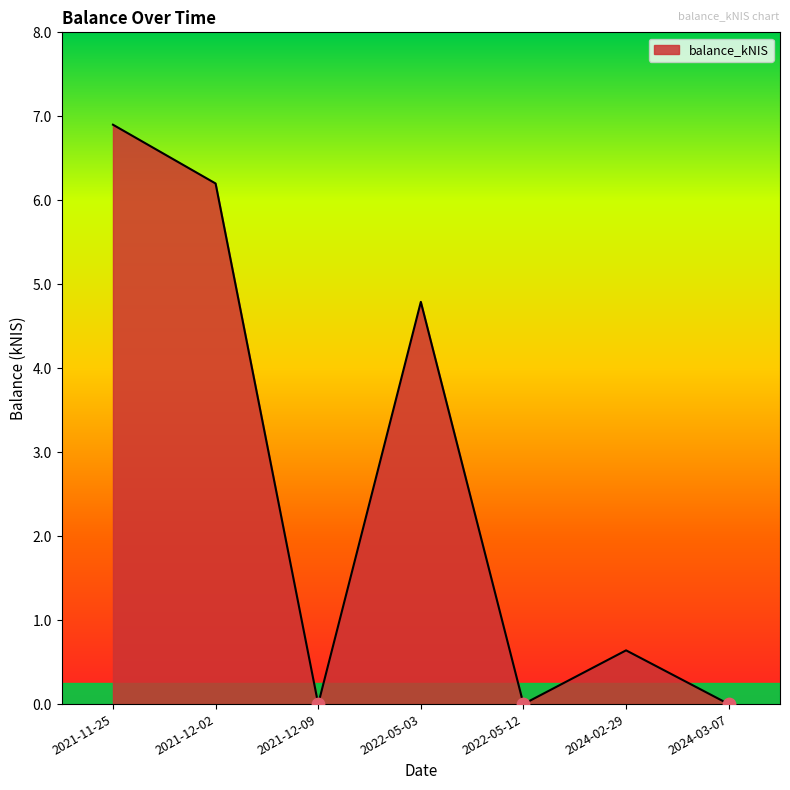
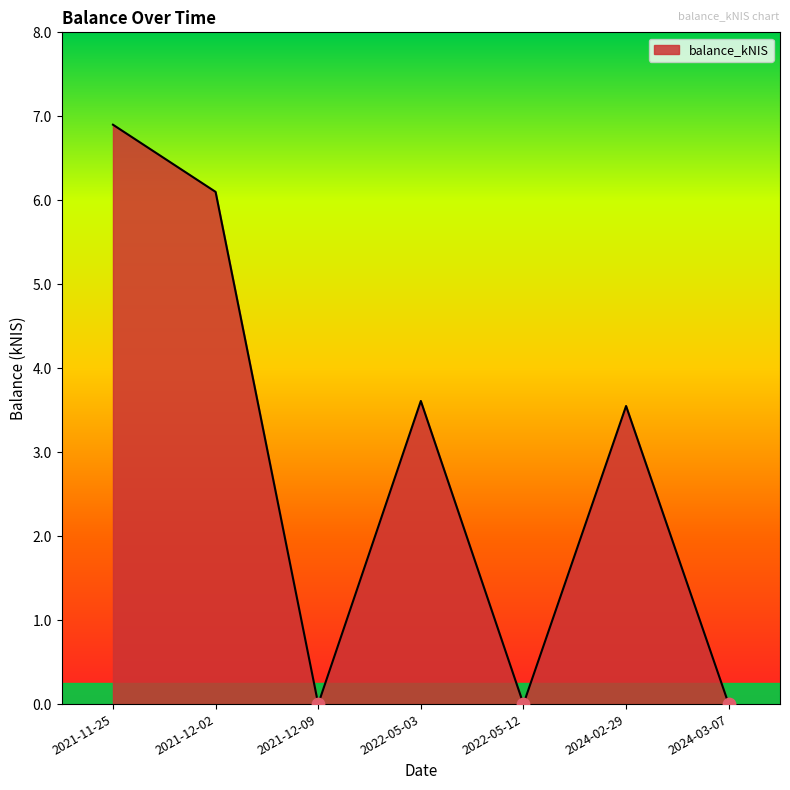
  {
    "balance_kNIS": {
      "2021-11-25": 6.9,
-     "2021-12-02": 6.2,
-     "2022-05-03": 4.8,
-     "2024-02-29": 0.6
+     "2021-12-02": 6.1,
+     "2022-05-03": 3.6,
+     "2024-02-29": 3.6
    }
  }
